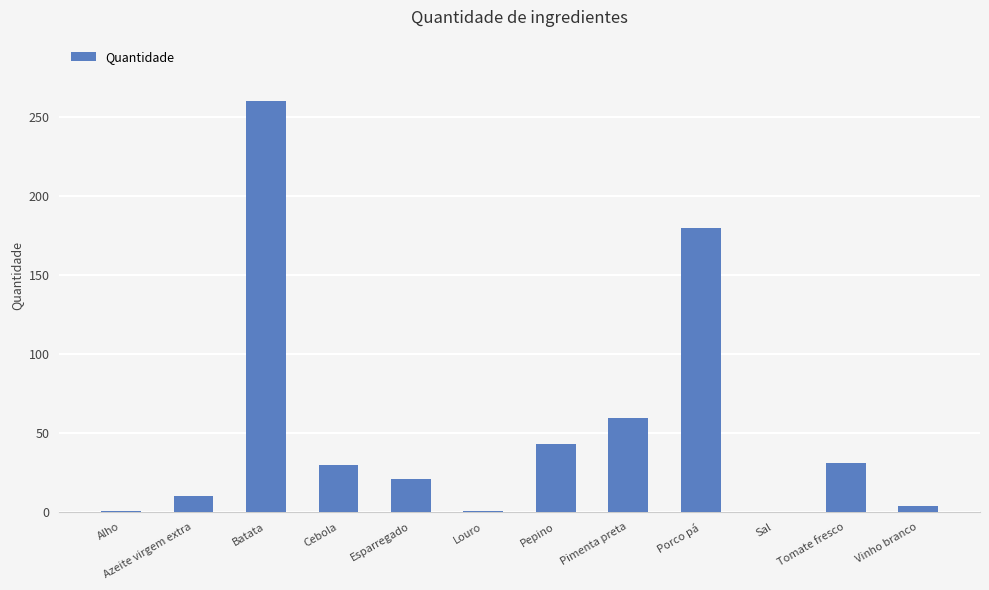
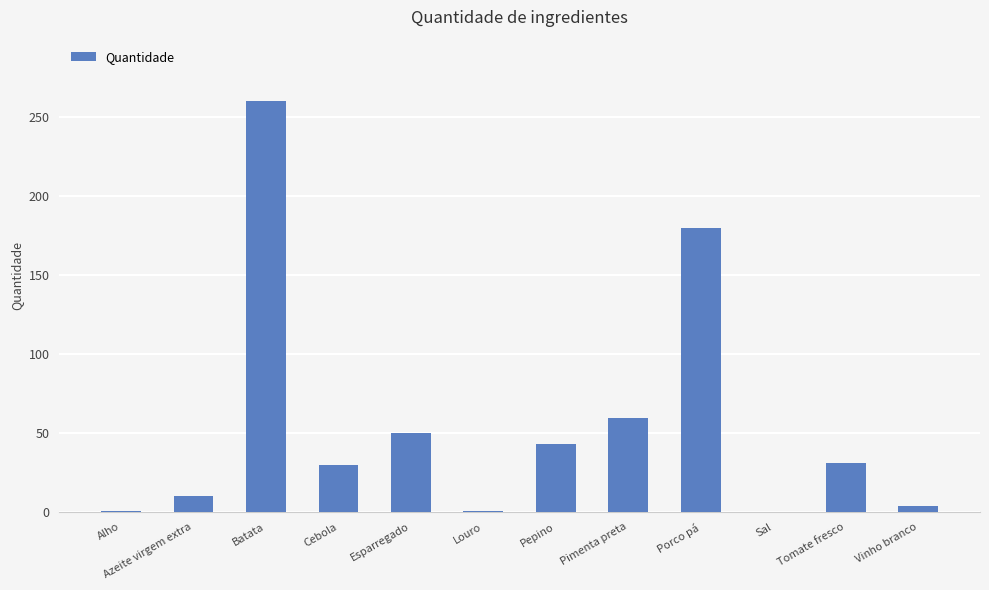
  {
    "Azeite virgem extra": 10,
    "Batata": 260,
    "Cebola": 30,
-   "Esparregado": 21,
+   "Esparregado": 50,
    "Pepino": 43,
    "Pimenta preta": 59,
    "Porco pá": 180,
    "Tomate fresco": 31,
    "Vinho branco": 4
  }
